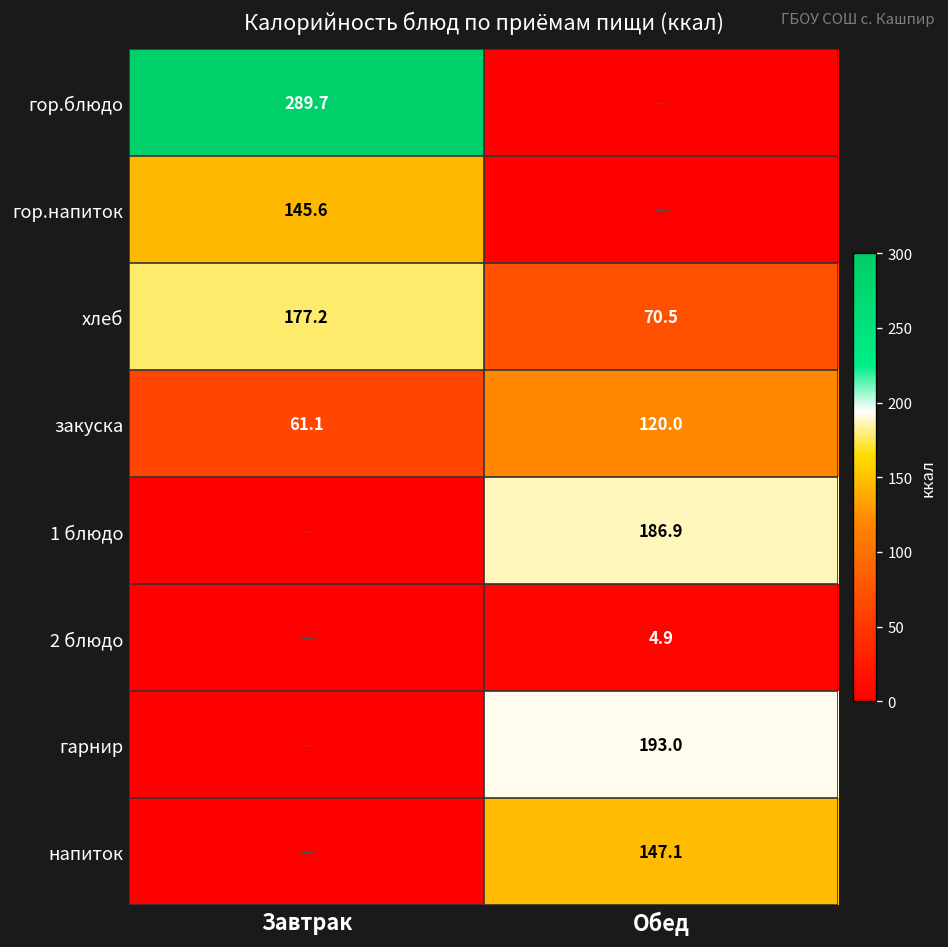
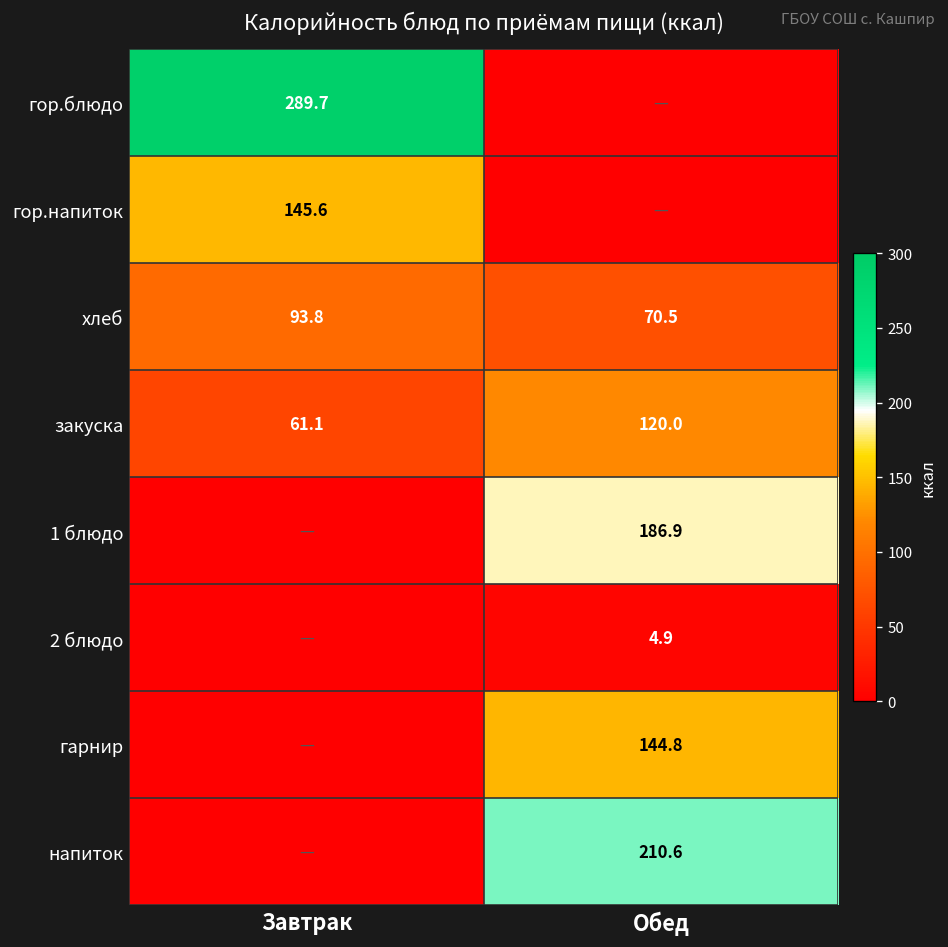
  {
    "гор.блюдо": {
      "Завтрак": 289.7
    },
    "гор.напиток": {
      "Завтрак": 145.6
    },
    "хлеб": {
-     "Завтрак": 177.2,
+     "Завтрак": 93.8,
      "Обед": 70.5
    },
    "закуска": {
      "Завтрак": 61.1,
      "Обед": 120.0
    },
    "1 блюдо": {
      "Обед": 186.9
    },
    "2 блюдо": {
      "Обед": 4.9
    },
    "гарнир": {
-     "Обед": 193.0
+     "Обед": 144.8
    },
    "напиток": {
-     "Обед": 147.1
+     "Обед": 210.6
    }
  }
